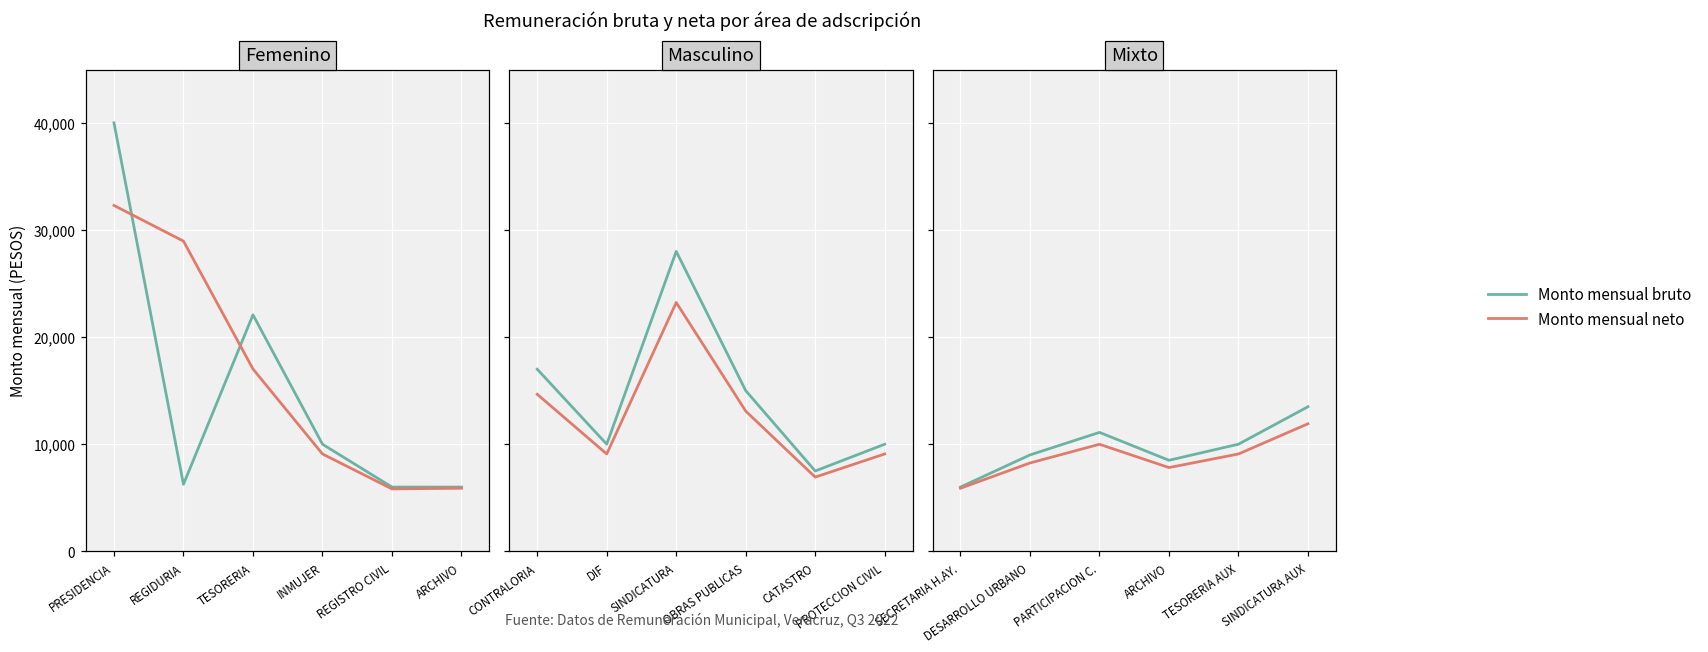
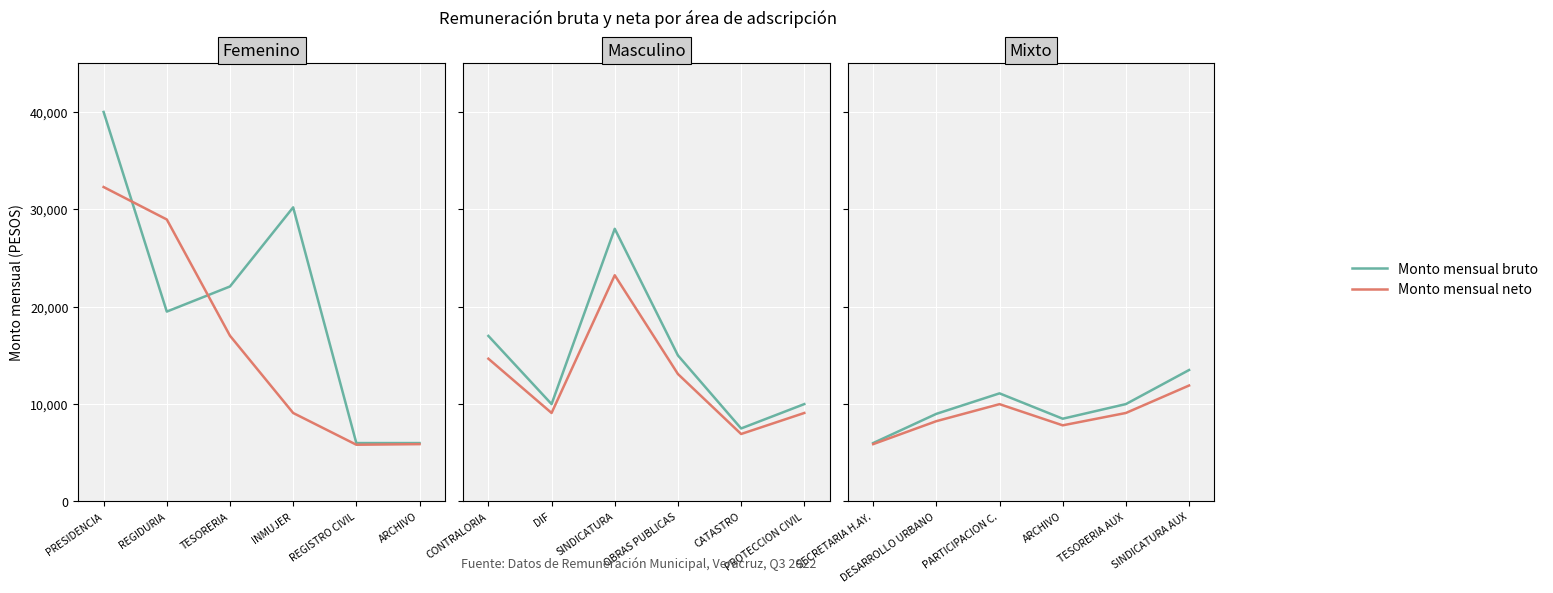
  {
    "Femenino": {
      "Monto mensual bruto": {
        "PRESIDENCIA": "40,000",
-       "REGIDURIA": "6,000",
+       "REGIDURIA": "20,000",
        "TESORERIA": "22,000",
-       "INMUJER": "10,000"
+       "INMUJER": "30,000"
      },
      "Monto mensual neto": {
        "PRESIDENCIA": "32,000",
        "REGIDURIA": "29,000",
        "TESORERIA": "17,000",
        "INMUJER": "9,000"
      }
    }
  }
